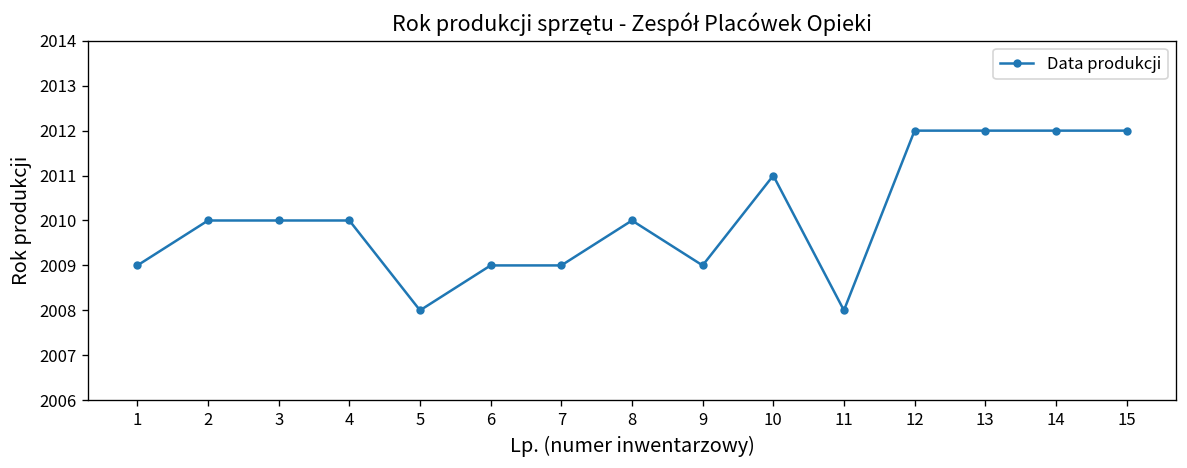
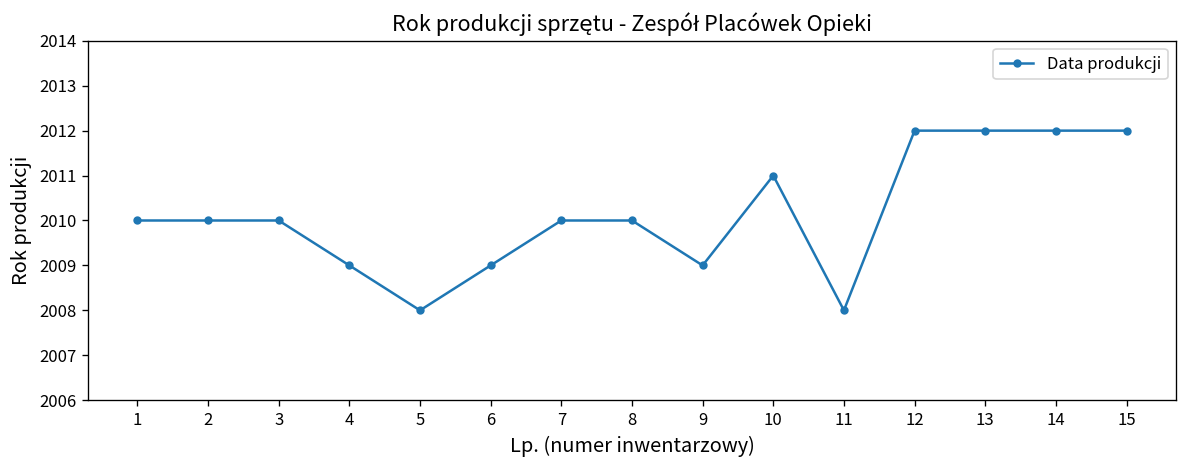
  {
-   "1": 2009,
+   "1": 2010,
    "2": 2010,
    "3": 2010,
-   "4": 2010,
+   "4": 2009,
    "5": 2008,
    "6": 2009,
-   "7": 2009,
+   "7": 2010,
    "8": 2010,
    "9": 2009,
    "10": 2011,
    "11": 2008,
    "12": 2012,
    "13": 2012,
    "14": 2012,
    "15": 2012
  }
